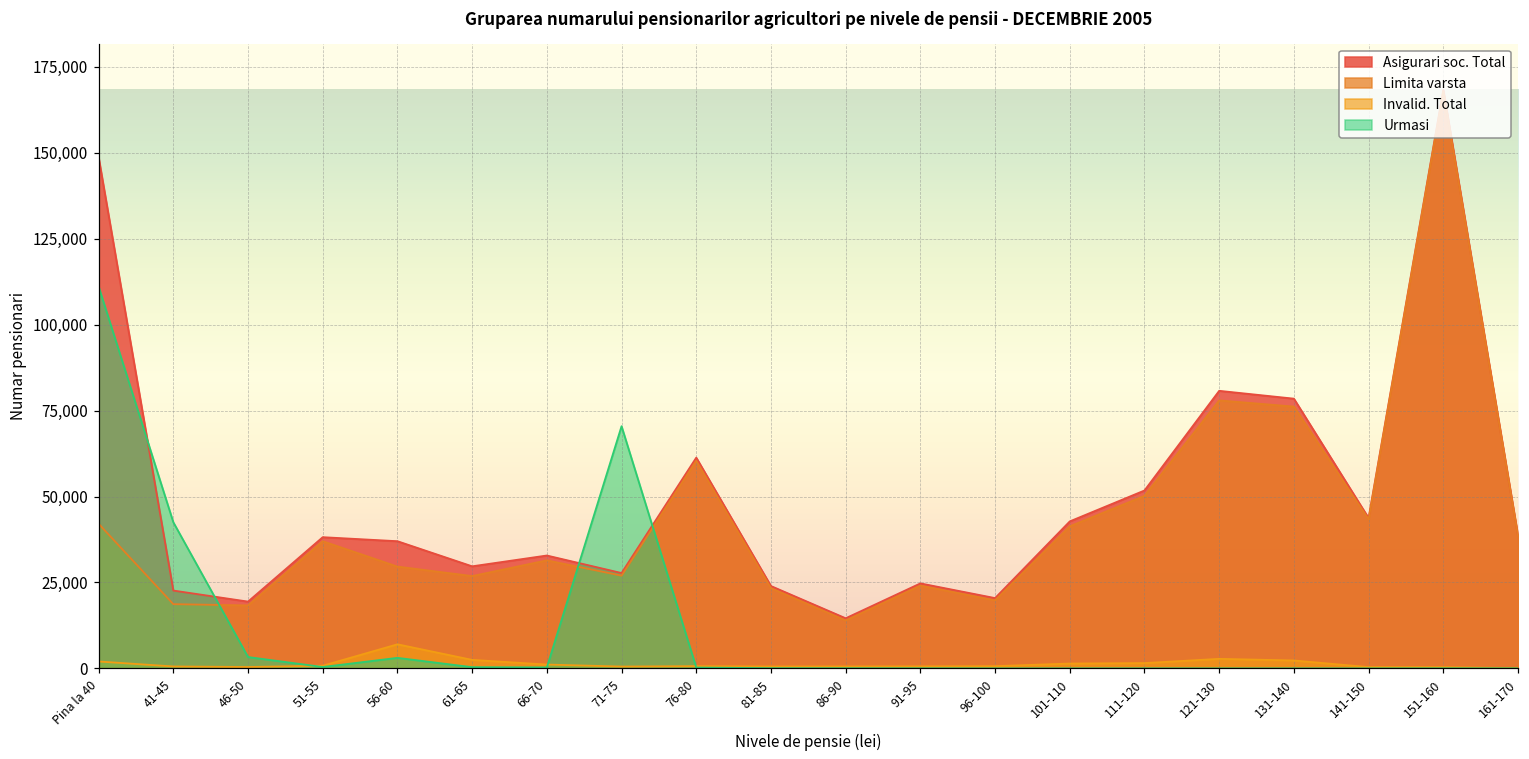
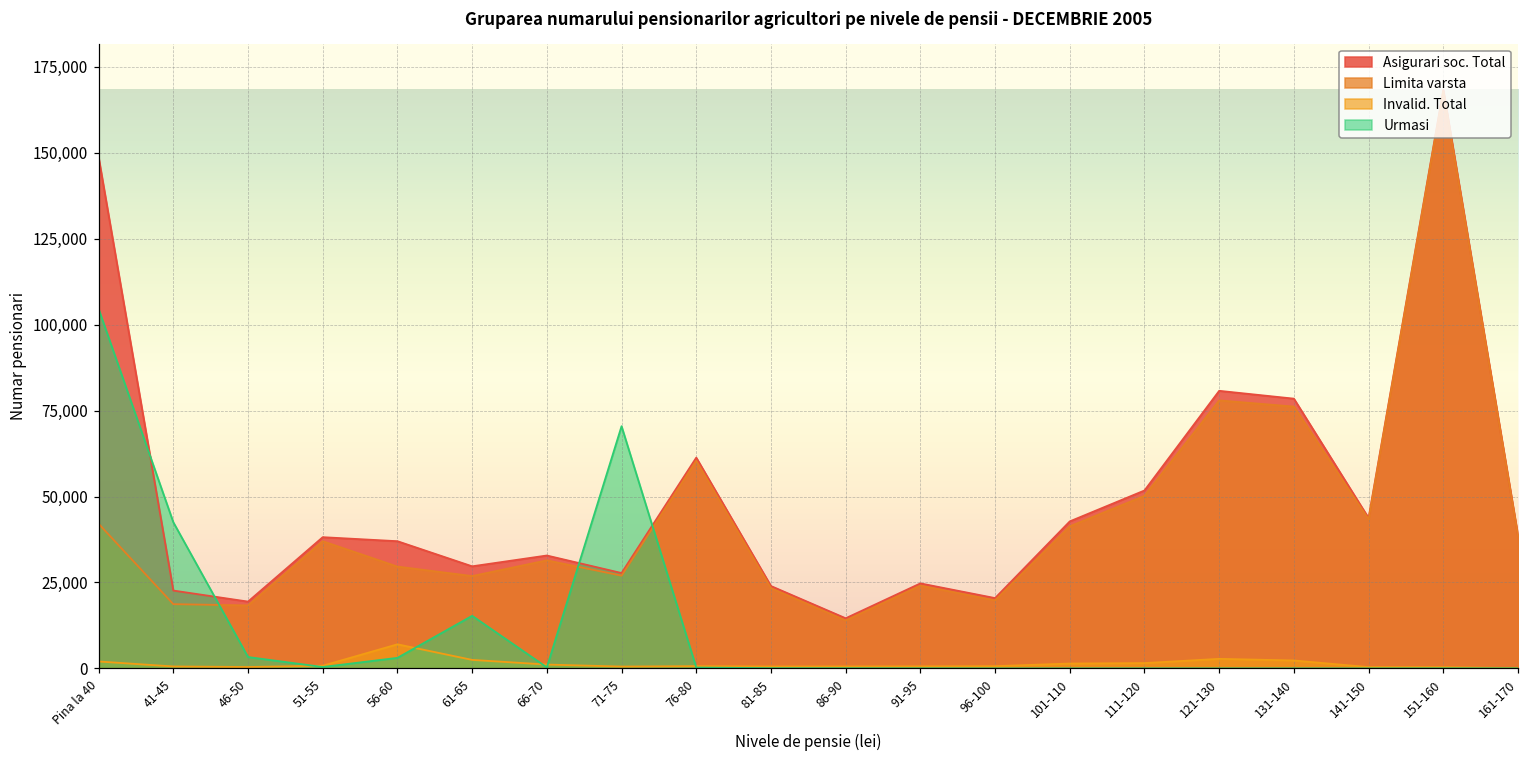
  {
    "Urmasi": {
-     "Pina la 40": "111,000",
+     "Pina la 40": "105,000",
      "41-45": "43,000",
      "46-50": "3,000",
      "56-60": "3,000",
-     "61-65": "0",
+     "61-65": "15,000",
      "66-70": "0",
      "71-75": "70,000",
      "101-110": "0",
      "111-120": "0",
      "121-130": "0",
      "131-140": "0"
    }
  }
